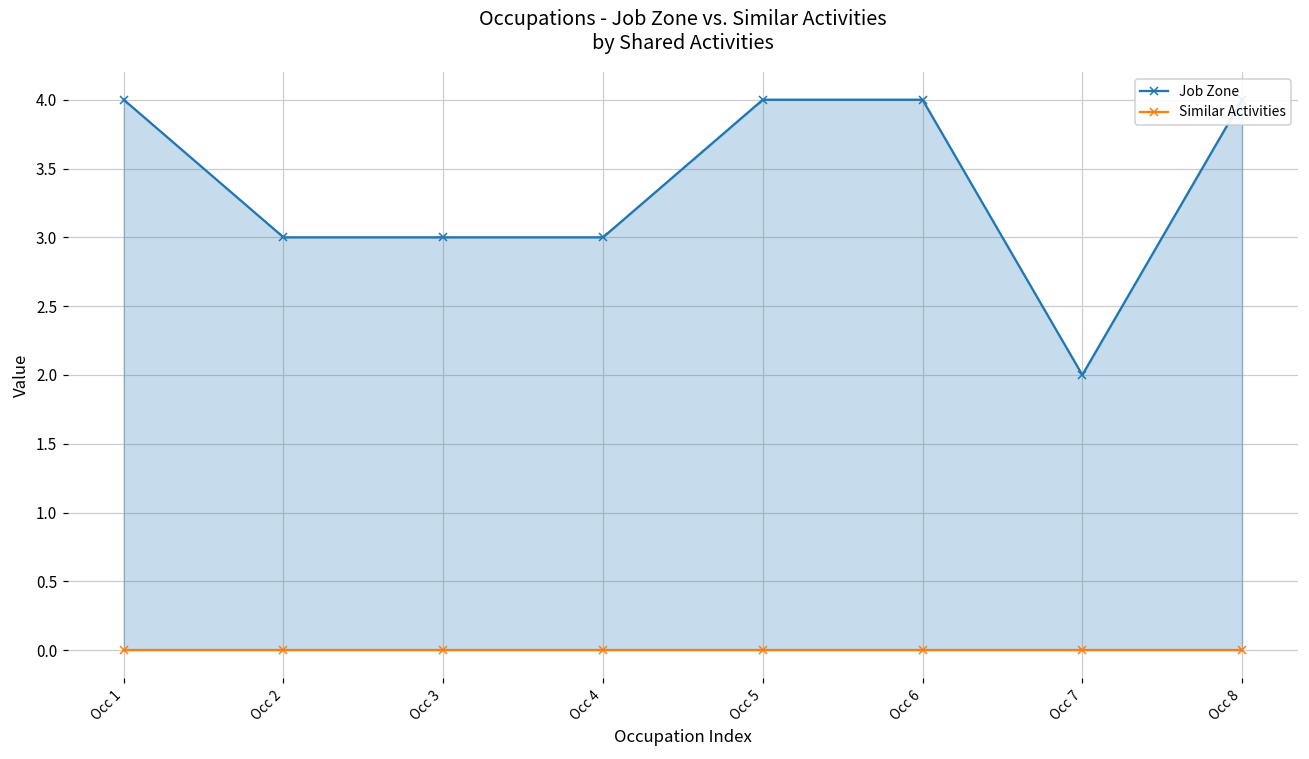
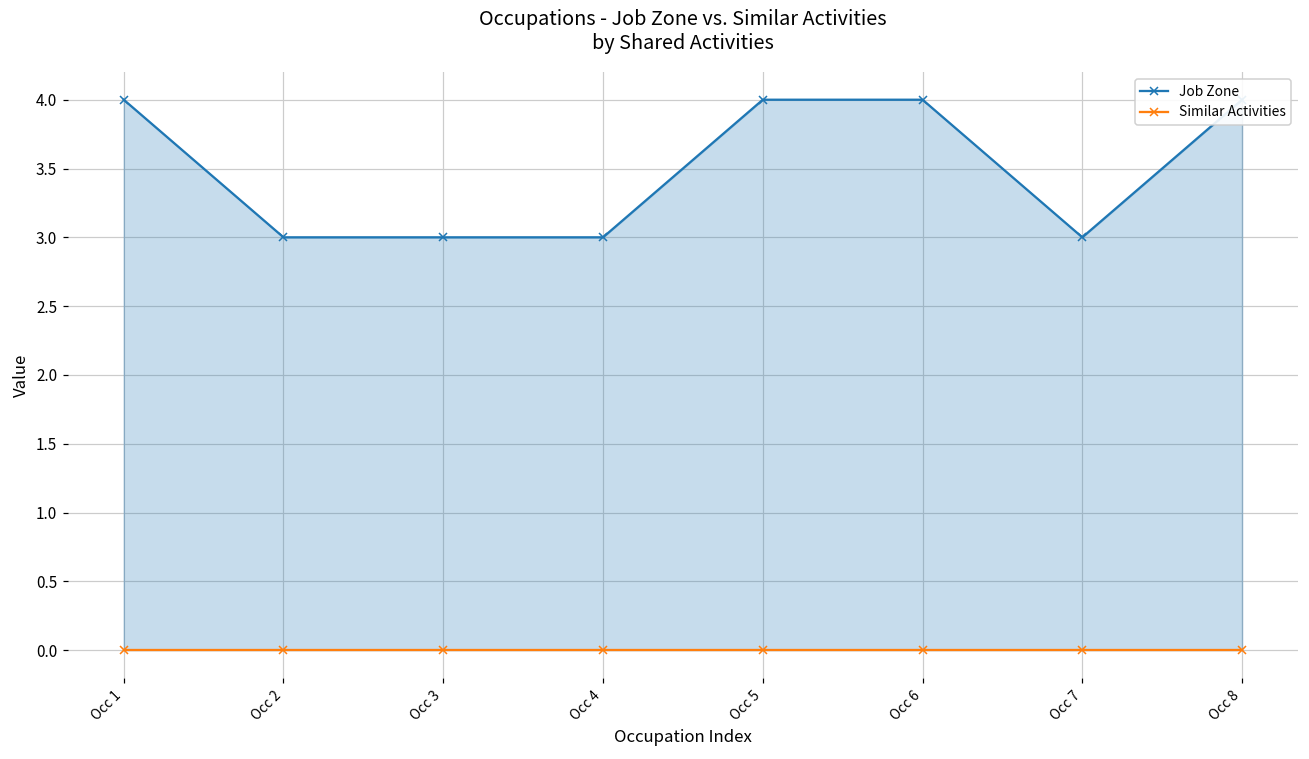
  {
    "Job Zone": {
      "Occ 1": 4,
      "Occ 2": 3,
      "Occ 3": 3,
      "Occ 4": 3,
      "Occ 5": 4,
      "Occ 6": 4,
-     "Occ 7": 2
+     "Occ 7": 3
    },
    "Similar Activities": {
      "Occ 1": 0,
      "Occ 2": 0,
      "Occ 3": 0,
      "Occ 4": 0,
      "Occ 5": 0,
      "Occ 6": 0,
      "Occ 7": 0,
      "Occ 8": 0
    }
  }
